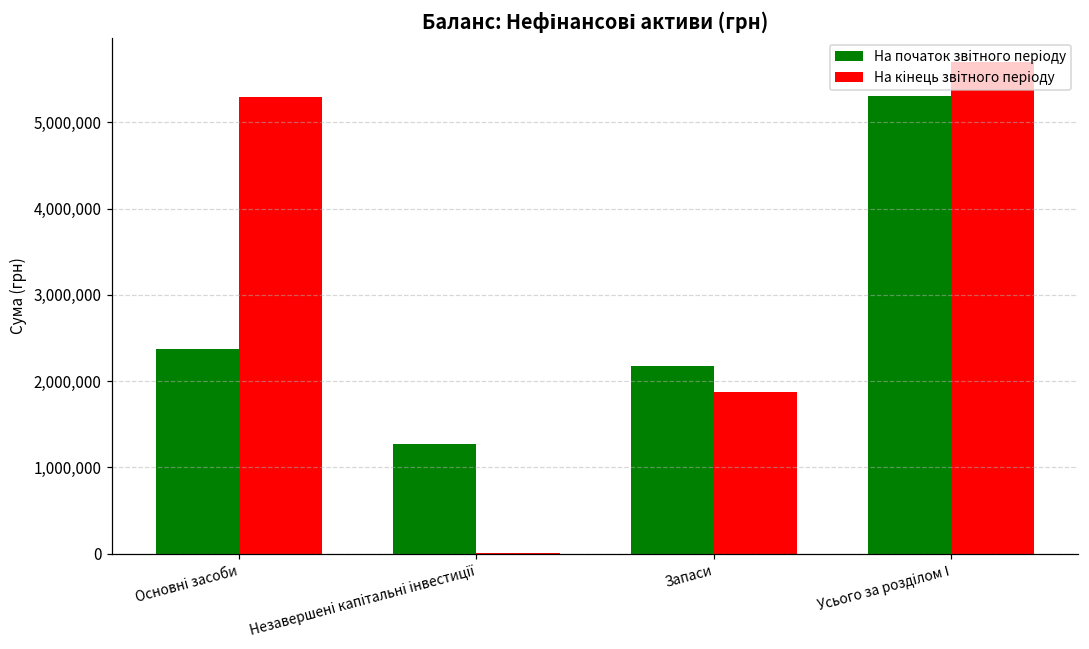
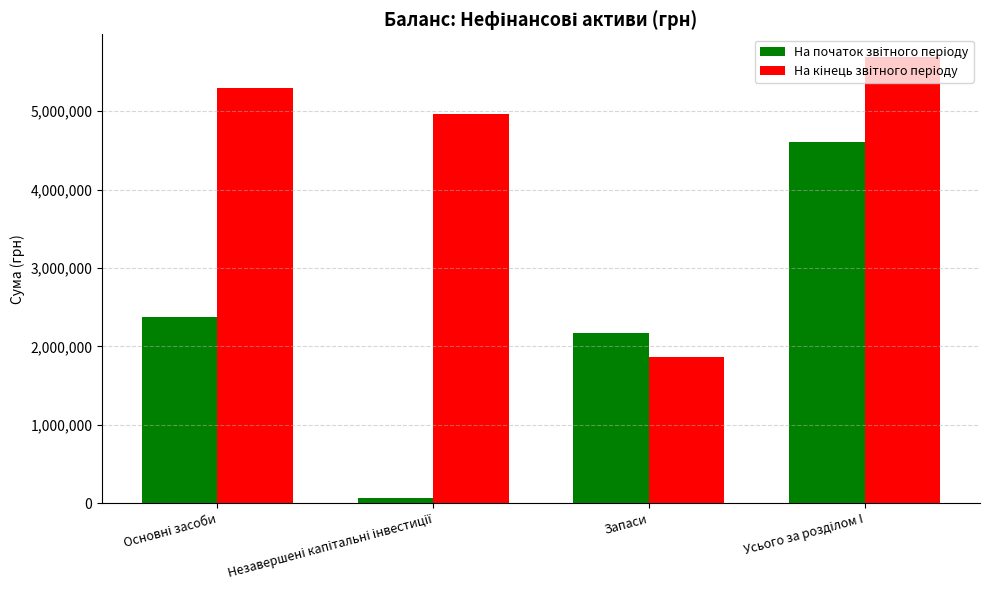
  {
    "На початок звітного періоду": {
      "Основні засоби": "2,400,000",
-     "Незавершені капітальні інвестиції": "1,300,000",
+     "Незавершені капітальні інвестиції": "100,000",
      "Запаси": "2,200,000",
-     "Усього за розділом І": "5,300,000"
+     "Усього за розділом І": "4,600,000"
    },
    "На кінець звітного періоду": {
      "Основні засоби": "5,300,000",
-     "Незавершені капітальні інвестиції": "0",
+     "Незавершені капітальні інвестиції": "5,000,000",
      "Запаси": "1,900,000"
    }
  }
